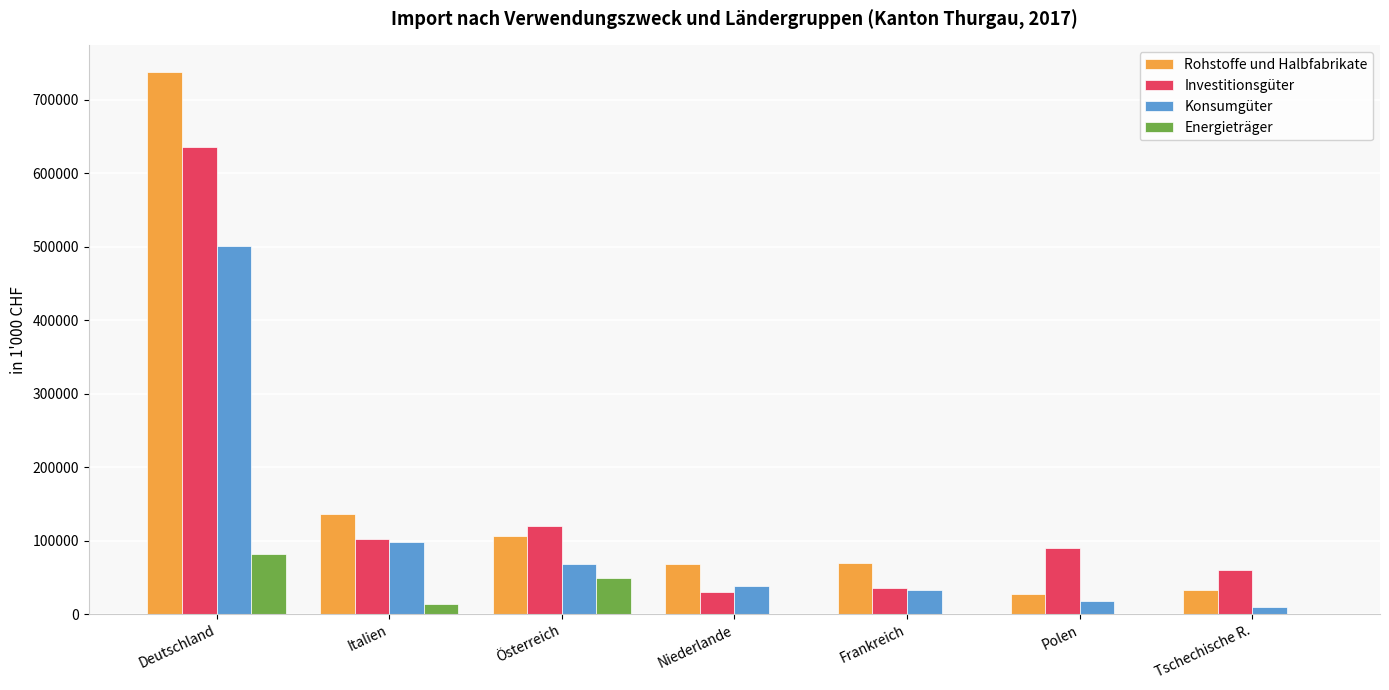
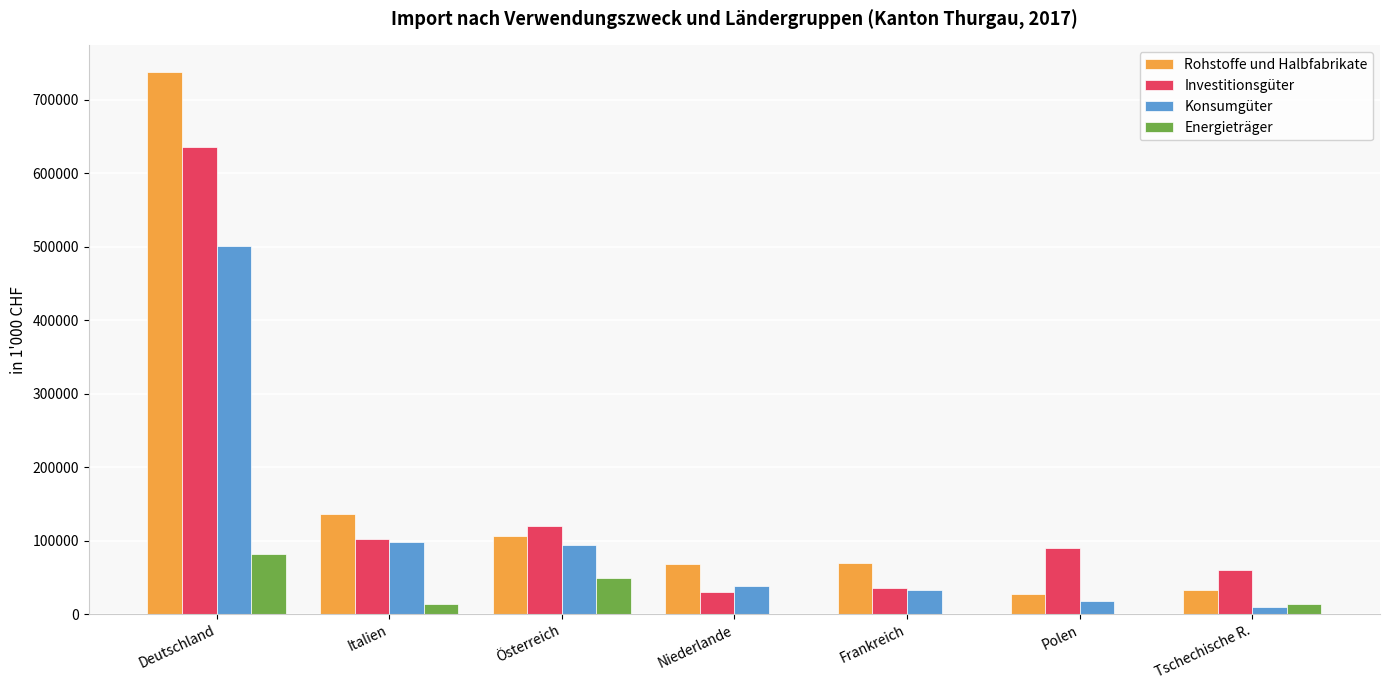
  {
    "Rohstoffe und Halbfabrikate": {
      "Deutschland": 740000,
      "Italien": 140000,
      "Österreich": 110000,
      "Niederlande": 70000,
      "Frankreich": 70000,
      "Polen": 30000,
      "Tschechische R.": 30000
    },
    "Investitionsgüter": {
      "Deutschland": 640000,
      "Italien": 100000,
      "Österreich": 120000,
      "Niederlande": 30000,
      "Frankreich": 40000,
      "Polen": 90000,
      "Tschechische R.": 60000
    },
    "Konsumgüter": {
      "Deutschland": 500000,
      "Italien": 100000,
-     "Österreich": 70000,
+     "Österreich": 90000,
      "Niederlande": 40000,
      "Frankreich": 30000,
      "Polen": 20000,
      "Tschechische R.": 10000
    },
    "Energieträger": {
      "Deutschland": 80000,
      "Italien": 10000,
      "Österreich": 50000,
-     "Tschechische R.": 0
+     "Tschechische R.": 10000
    }
  }
